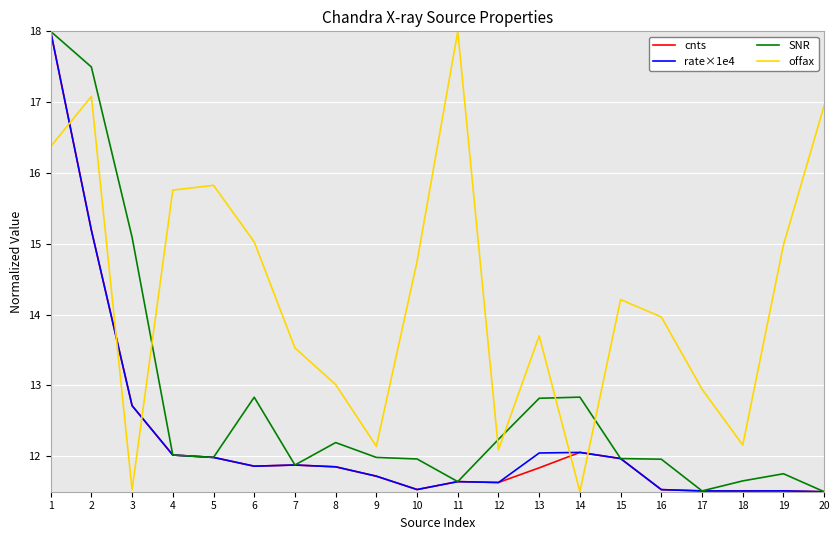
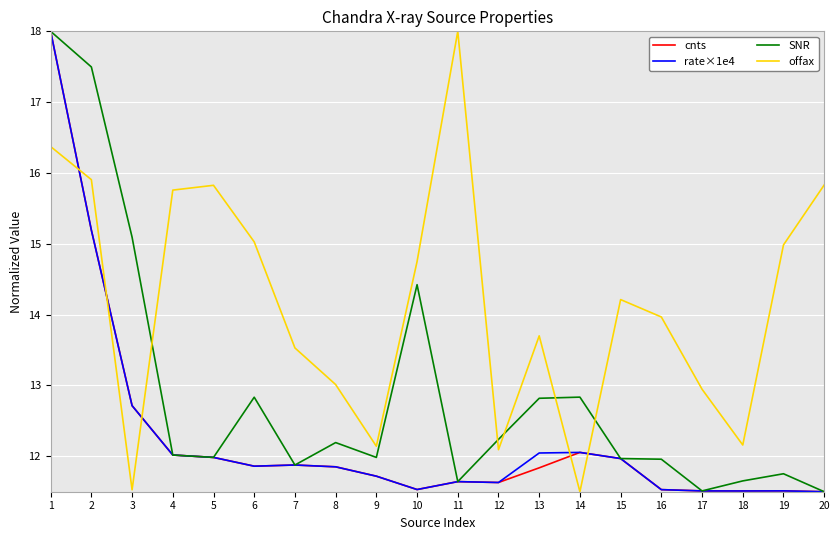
  {
    "cnts": {
      "13": 11.8
    },
    "rate×1e4": {
      "13": 12.0
    },
    "SNR": {
      "2": 17.5,
      "3": 15.1,
      "6": 12.8,
      "8": 12.2,
      "9": 12.0,
-     "10": 12.0,
+     "10": 14.4,
      "12": 12.2,
      "13": 12.8,
      "14": 12.8,
      "16": 12.0,
      "18": 11.7,
      "19": 11.8
    },
    "offax": {
      "1": 16.4,
-     "2": 17.1,
+     "2": 15.9,
      "3": 11.5,
      "4": 15.8,
      "5": 15.8,
      "6": 15.0,
      "7": 13.5,
      "8": 13.0,
      "9": 12.1,
      "10": 14.7,
      "11": 18.0,
      "12": 12.1,
      "13": 13.7,
      "14": 11.5,
      "15": 14.2,
      "16": 14.0,
      "17": 12.9,
      "18": 12.2,
      "19": 15.0,
-     "20": 17.0
+     "20": 15.8
    }
  }
